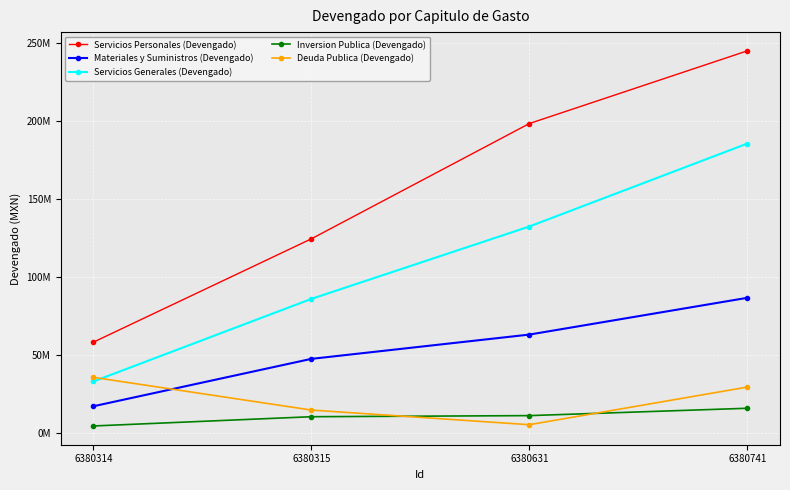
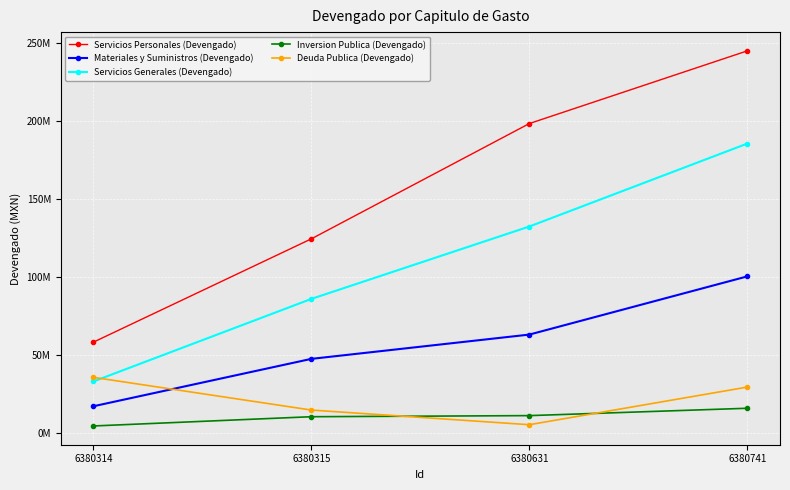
  {
    "Servicios Personales (Devengado)": {
      "6380314": 58000000,
      "6380315": 124000000,
      "6380631": 198000000,
      "6380741": 245000000
    },
    "Materiales y Suministros (Devengado)": {
      "6380314": 17000000,
      "6380315": 47000000,
      "6380631": 63000000,
-     "6380741": 87000000
+     "6380741": 100000000
    },
    "Servicios Generales (Devengado)": {
      "6380314": 33000000,
      "6380315": 86000000,
      "6380631": 132000000,
      "6380741": 185000000
    },
    "Inversion Publica (Devengado)": {
      "6380314": 4000000,
      "6380315": 10000000,
      "6380631": 11000000,
      "6380741": 16000000
    },
    "Deuda Publica (Devengado)": {
      "6380314": 36000000,
      "6380315": 15000000,
      "6380631": 5000000,
      "6380741": 29000000
    }
  }
